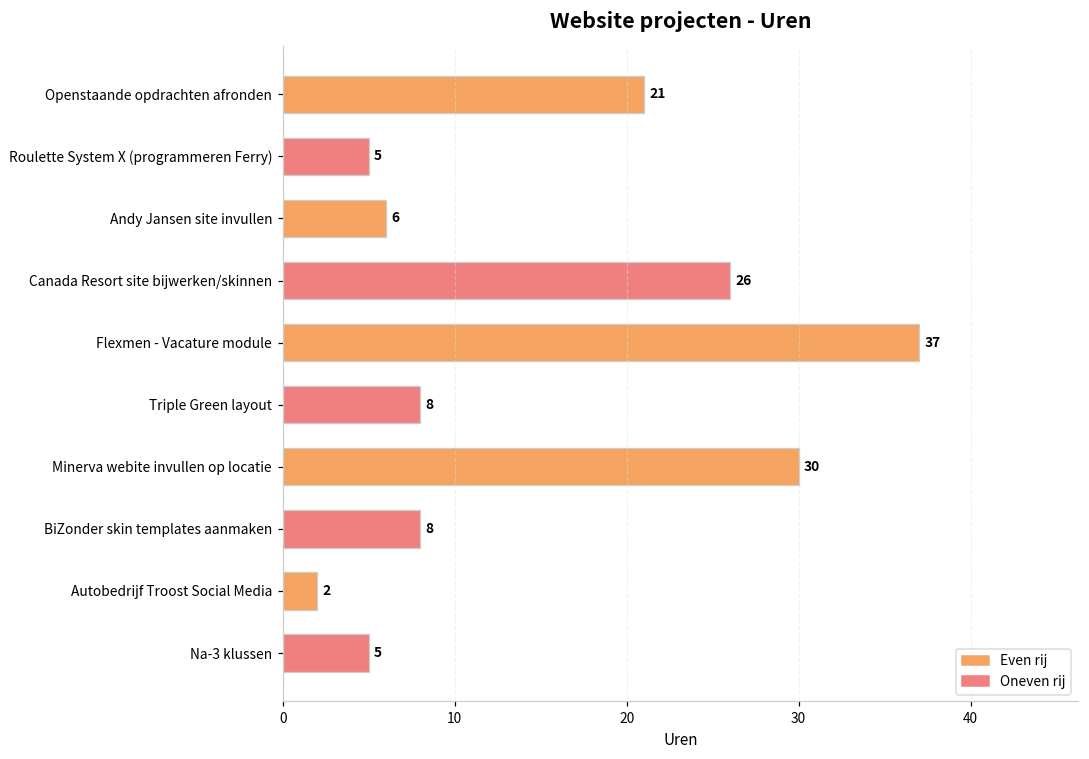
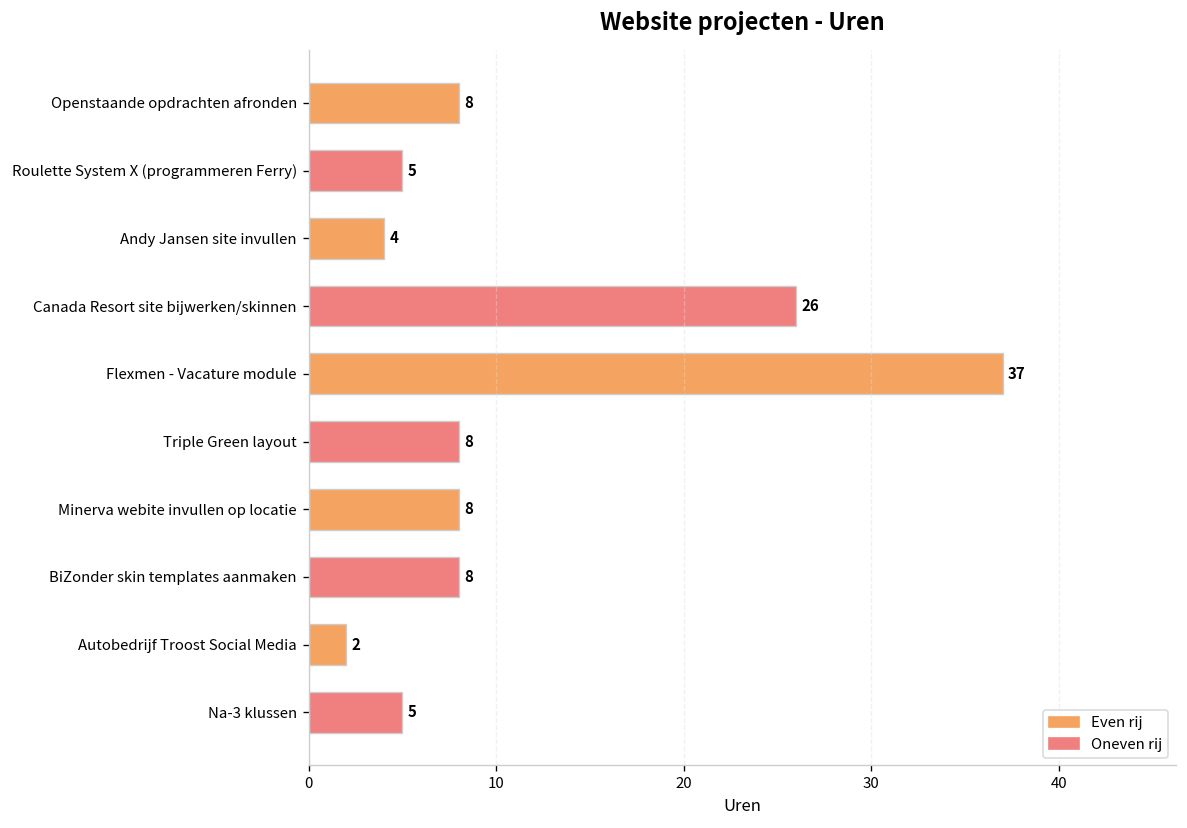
  {
-   "Openstaande opdrachten afronden": 21,
+   "Openstaande opdrachten afronden": 8,
    "Roulette System X (programmeren Ferry)": 5,
-   "Andy Jansen site invullen": 6,
+   "Andy Jansen site invullen": 4,
    "Canada Resort site bijwerken/skinnen": 26,
    "Flexmen - Vacature module": 37,
    "Triple Green layout": 8,
-   "Minerva webite invullen op locatie": 30,
+   "Minerva webite invullen op locatie": 8,
    "BiZonder skin templates aanmaken": 8,
    "Autobedrijf Troost Social Media": 2,
    "Na-3 klussen": 5
  }
